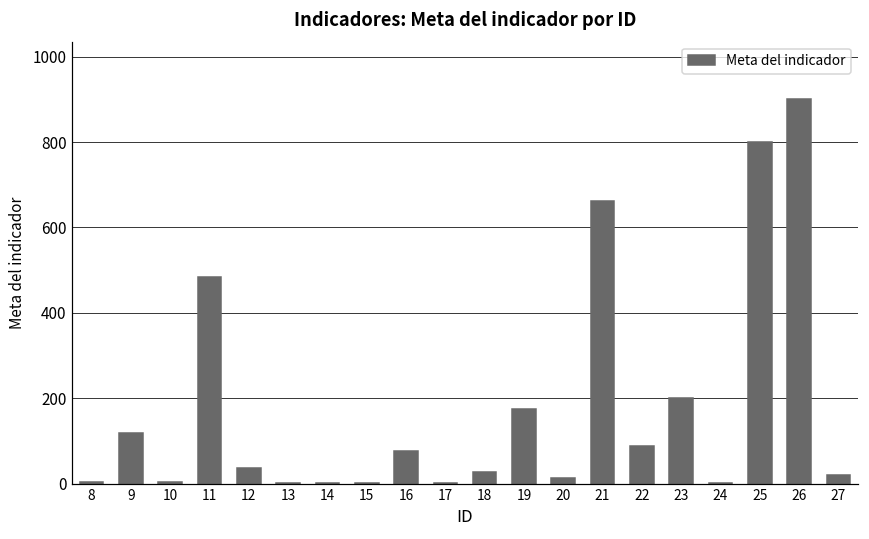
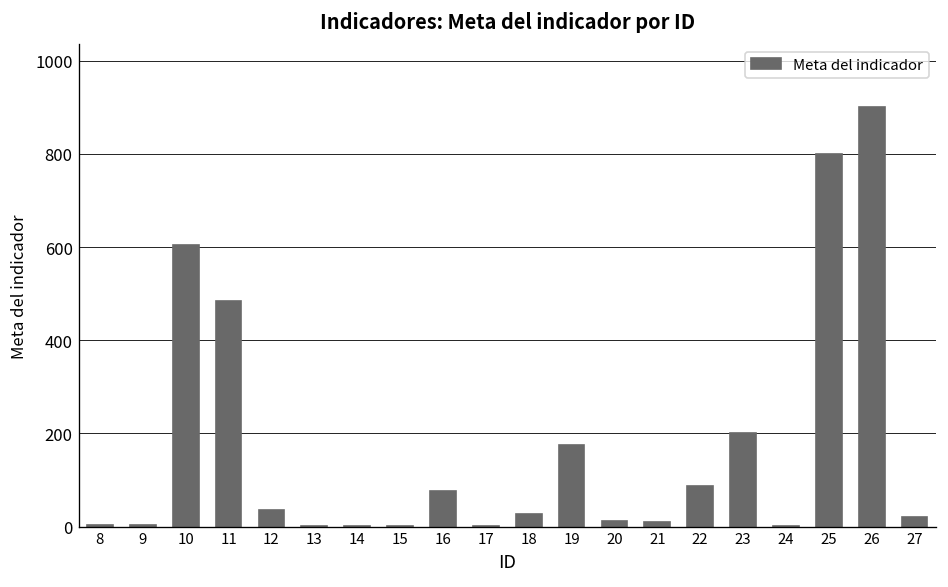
  {
-   "9": 120,
-   "10": 0,
+   "9": 0,
+   "10": 600,
    "11": 480,
    "12": 40,
    "16": 80,
    "18": 30,
    "19": 170,
    "20": 10,
-   "21": 660,
+   "21": 10,
    "22": 90,
    "23": 200,
    "25": 800,
    "26": 900,
    "27": 20
  }
